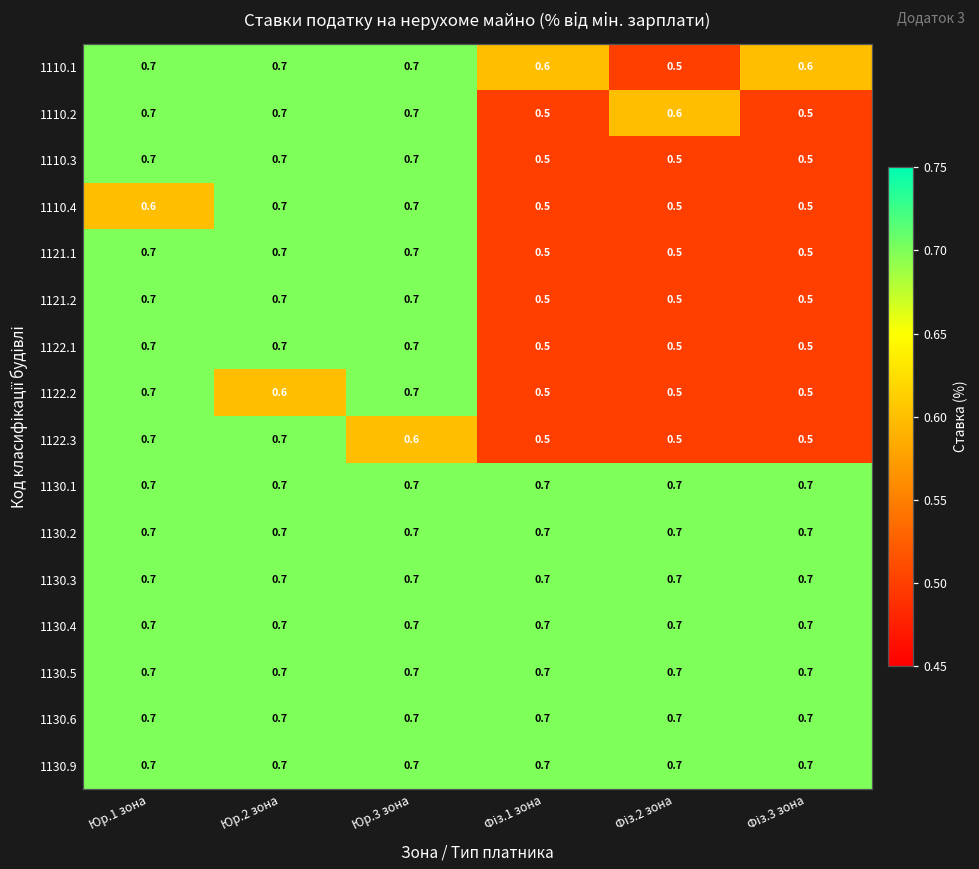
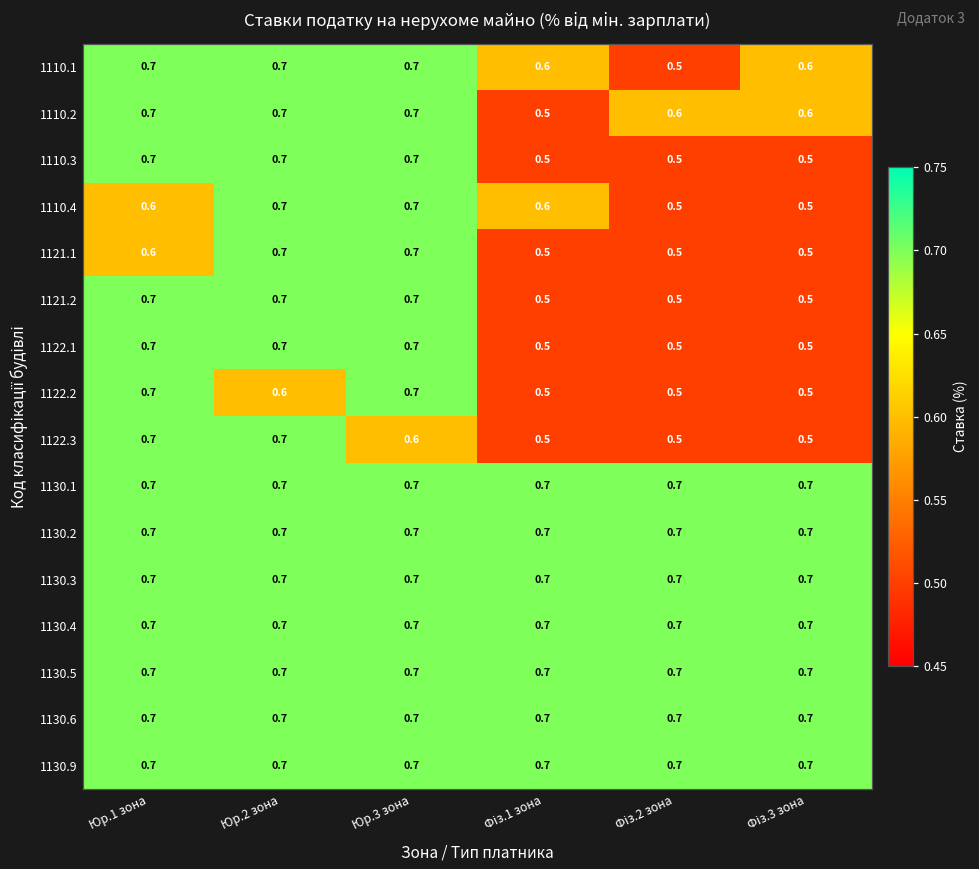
  {
    "1110.1": {
      "Юр.1 зона": 0.7,
      "Юр.2 зона": 0.7,
      "Юр.3 зона": 0.7,
      "Фіз.1 зона": 0.6,
      "Фіз.2 зона": 0.5,
      "Фіз.3 зона": 0.6
    },
    "1110.2": {
      "Юр.1 зона": 0.7,
      "Юр.2 зона": 0.7,
      "Юр.3 зона": 0.7,
      "Фіз.1 зона": 0.5,
      "Фіз.2 зона": 0.6,
-     "Фіз.3 зона": 0.5
+     "Фіз.3 зона": 0.6
    },
    "1110.3": {
      "Юр.1 зона": 0.7,
      "Юр.2 зона": 0.7,
      "Юр.3 зона": 0.7,
      "Фіз.1 зона": 0.5,
      "Фіз.2 зона": 0.5,
      "Фіз.3 зона": 0.5
    },
    "1110.4": {
      "Юр.1 зона": 0.6,
      "Юр.2 зона": 0.7,
      "Юр.3 зона": 0.7,
-     "Фіз.1 зона": 0.5,
+     "Фіз.1 зона": 0.6,
      "Фіз.2 зона": 0.5,
      "Фіз.3 зона": 0.5
    },
    "1121.1": {
-     "Юр.1 зона": 0.7,
+     "Юр.1 зона": 0.6,
      "Юр.2 зона": 0.7,
      "Юр.3 зона": 0.7,
      "Фіз.1 зона": 0.5,
      "Фіз.2 зона": 0.5,
      "Фіз.3 зона": 0.5
    },
    "1121.2": {
      "Юр.1 зона": 0.7,
      "Юр.2 зона": 0.7,
      "Юр.3 зона": 0.7,
      "Фіз.1 зона": 0.5,
      "Фіз.2 зона": 0.5,
      "Фіз.3 зона": 0.5
    },
    "1122.1": {
      "Юр.1 зона": 0.7,
      "Юр.2 зона": 0.7,
      "Юр.3 зона": 0.7,
      "Фіз.1 зона": 0.5,
      "Фіз.2 зона": 0.5,
      "Фіз.3 зона": 0.5
    },
    "1122.2": {
      "Юр.1 зона": 0.7,
      "Юр.2 зона": 0.6,
      "Юр.3 зона": 0.7,
      "Фіз.1 зона": 0.5,
      "Фіз.2 зона": 0.5,
      "Фіз.3 зона": 0.5
    },
    "1122.3": {
      "Юр.1 зона": 0.7,
      "Юр.2 зона": 0.7,
      "Юр.3 зона": 0.6,
      "Фіз.1 зона": 0.5,
      "Фіз.2 зона": 0.5,
      "Фіз.3 зона": 0.5
    },
    "1130.1": {
      "Юр.1 зона": 0.7,
      "Юр.2 зона": 0.7,
      "Юр.3 зона": 0.7,
      "Фіз.1 зона": 0.7,
      "Фіз.2 зона": 0.7,
      "Фіз.3 зона": 0.7
    },
    "1130.2": {
      "Юр.1 зона": 0.7,
      "Юр.2 зона": 0.7,
      "Юр.3 зона": 0.7,
      "Фіз.1 зона": 0.7,
      "Фіз.2 зона": 0.7,
      "Фіз.3 зона": 0.7
    },
    "1130.3": {
      "Юр.1 зона": 0.7,
      "Юр.2 зона": 0.7,
      "Юр.3 зона": 0.7,
      "Фіз.1 зона": 0.7,
      "Фіз.2 зона": 0.7,
      "Фіз.3 зона": 0.7
    },
    "1130.4": {
      "Юр.1 зона": 0.7,
      "Юр.2 зона": 0.7,
      "Юр.3 зона": 0.7,
      "Фіз.1 зона": 0.7,
      "Фіз.2 зона": 0.7,
      "Фіз.3 зона": 0.7
    },
    "1130.5": {
      "Юр.1 зона": 0.7,
      "Юр.2 зона": 0.7,
      "Юр.3 зона": 0.7,
      "Фіз.1 зона": 0.7,
      "Фіз.2 зона": 0.7,
      "Фіз.3 зона": 0.7
    },
    "1130.6": {
      "Юр.1 зона": 0.7,
      "Юр.2 зона": 0.7,
      "Юр.3 зона": 0.7,
      "Фіз.1 зона": 0.7,
      "Фіз.2 зона": 0.7,
      "Фіз.3 зона": 0.7
    },
    "1130.9": {
      "Юр.1 зона": 0.7,
      "Юр.2 зона": 0.7,
      "Юр.3 зона": 0.7,
      "Фіз.1 зона": 0.7,
      "Фіз.2 зона": 0.7,
      "Фіз.3 зона": 0.7
    }
  }
